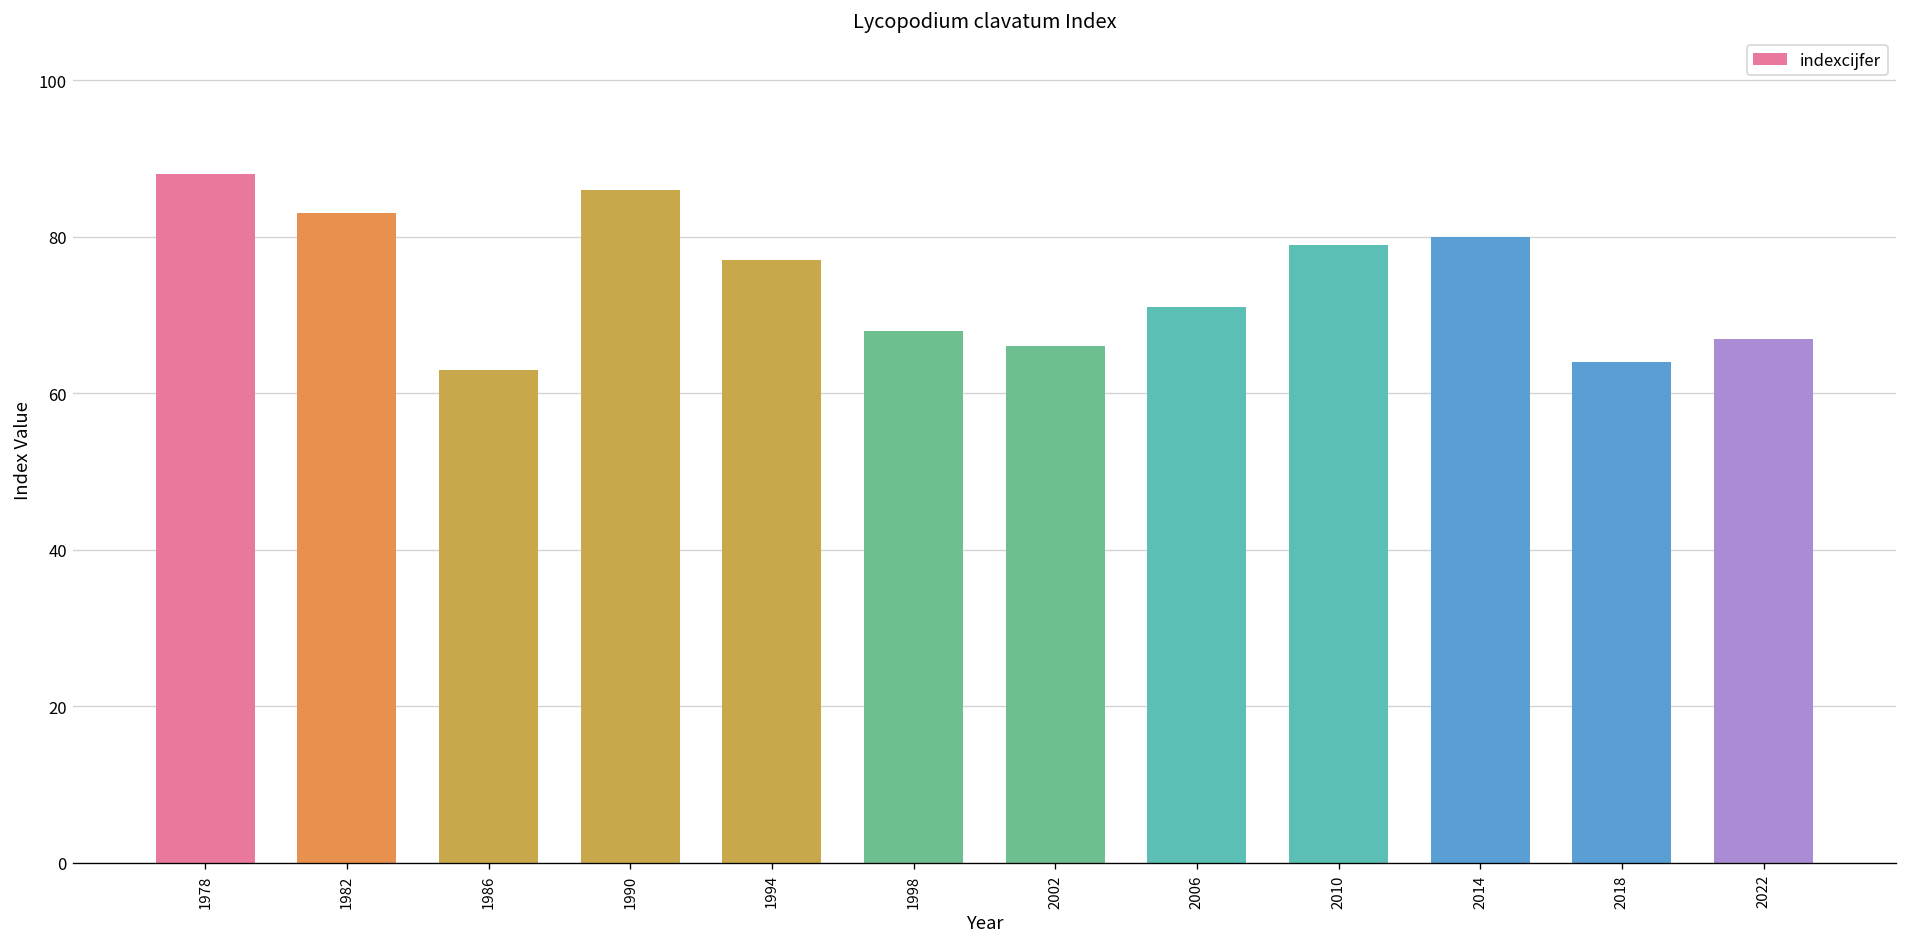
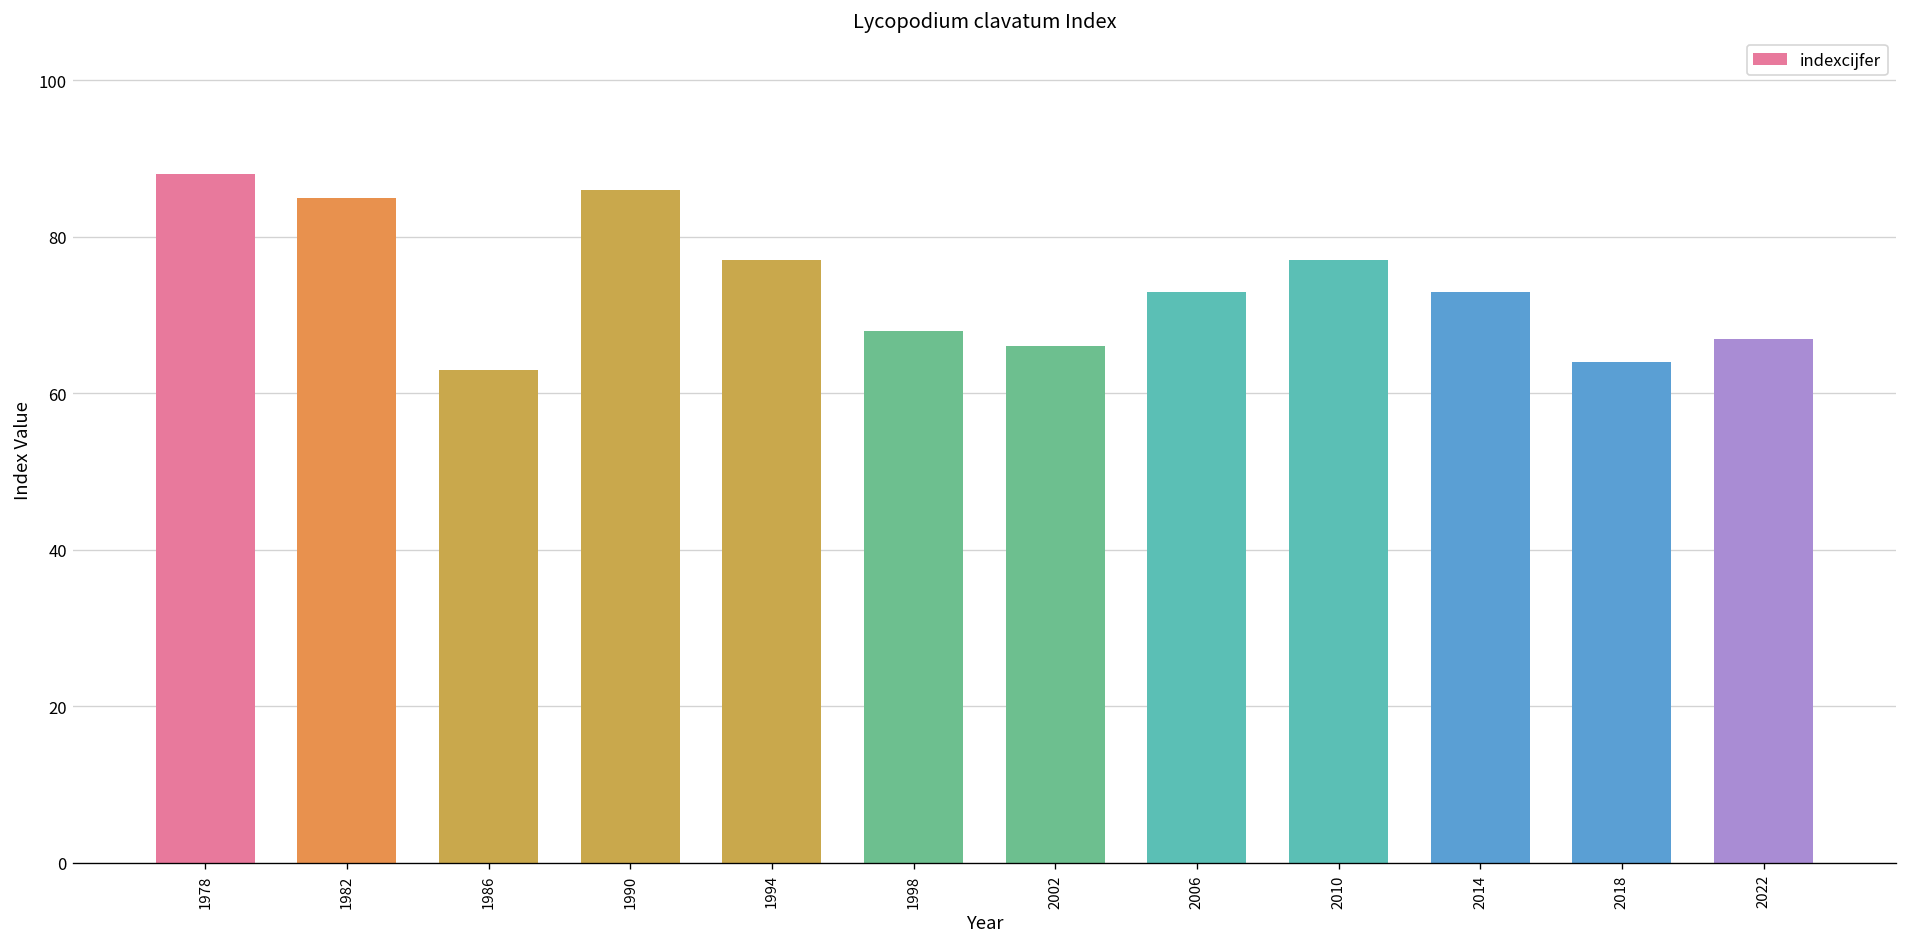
  {
    "1978": 88,
-   "1982": 83,
+   "1982": 85,
    "1986": 63,
    "1990": 86,
    "1994": 77,
    "1998": 68,
    "2002": 66,
-   "2006": 71,
-   "2010": 79,
-   "2014": 80,
+   "2006": 73,
+   "2010": 77,
+   "2014": 73,
    "2018": 64,
    "2022": 67
  }
